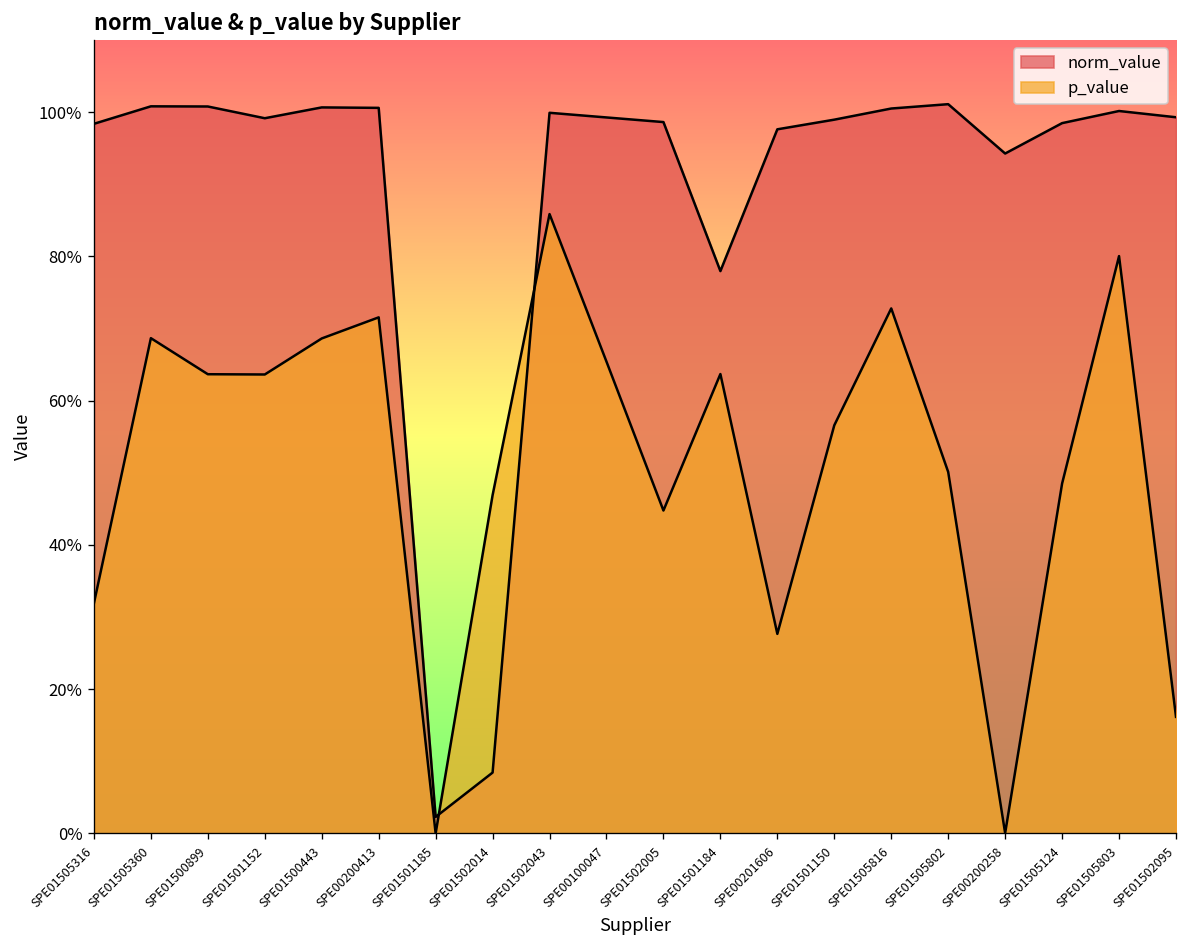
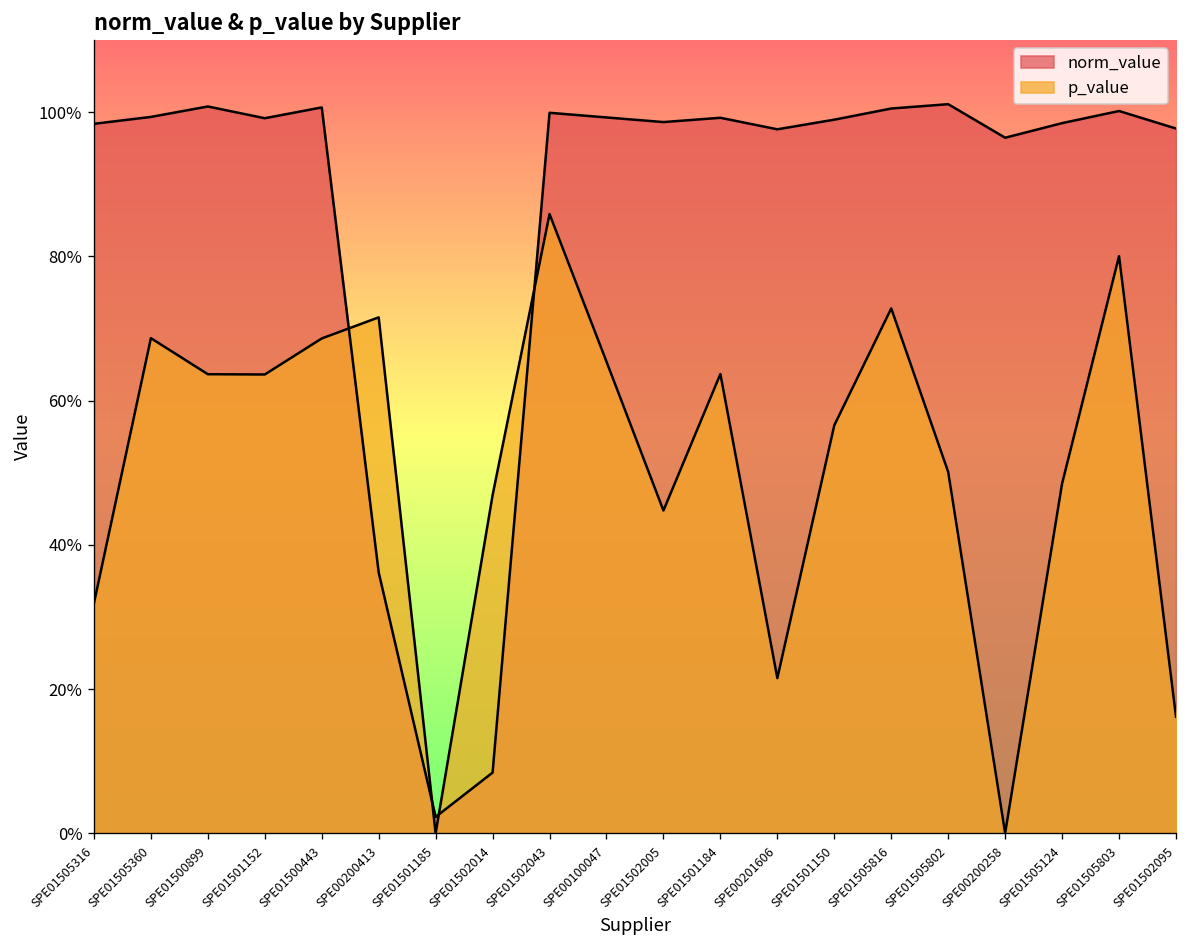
  {
    "norm_value": {
      "SPE01505316": "98%",
-     "SPE01505360": "101%",
+     "SPE01505360": "99%",
      "SPE01500899": "101%",
      "SPE01501152": "99%",
      "SPE01500443": "101%",
-     "SPE00200413": "101%",
+     "SPE00200413": "36%",
      "SPE01501185": "2%",
      "SPE01502014": "8%",
      "SPE01502043": "100%",
      "SPE00100047": "99%",
      "SPE01502005": "99%",
-     "SPE01501184": "78%",
+     "SPE01501184": "99%",
      "SPE00201606": "98%",
      "SPE01501150": "99%",
      "SPE01505816": "101%",
      "SPE01505802": "101%",
-     "SPE00200258": "94%",
+     "SPE00200258": "96%",
      "SPE01505124": "98%",
      "SPE01505803": "100%",
-     "SPE01502095": "99%"
+     "SPE01502095": "98%"
    },
    "p_value": {
      "SPE01505316": "32%",
      "SPE01505360": "69%",
      "SPE01500899": "64%",
      "SPE01501152": "64%",
      "SPE01500443": "69%",
      "SPE00200413": "72%",
      "SPE01501185": "0%",
      "SPE01502014": "47%",
      "SPE01502043": "86%",
      "SPE00100047": "65%",
      "SPE01502005": "45%",
      "SPE01501184": "64%",
-     "SPE00201606": "28%",
+     "SPE00201606": "22%",
      "SPE01501150": "57%",
      "SPE01505816": "73%",
      "SPE01505802": "50%",
      "SPE00200258": "0%",
      "SPE01505124": "49%",
      "SPE01505803": "80%",
      "SPE01502095": "16%"
    }
  }
